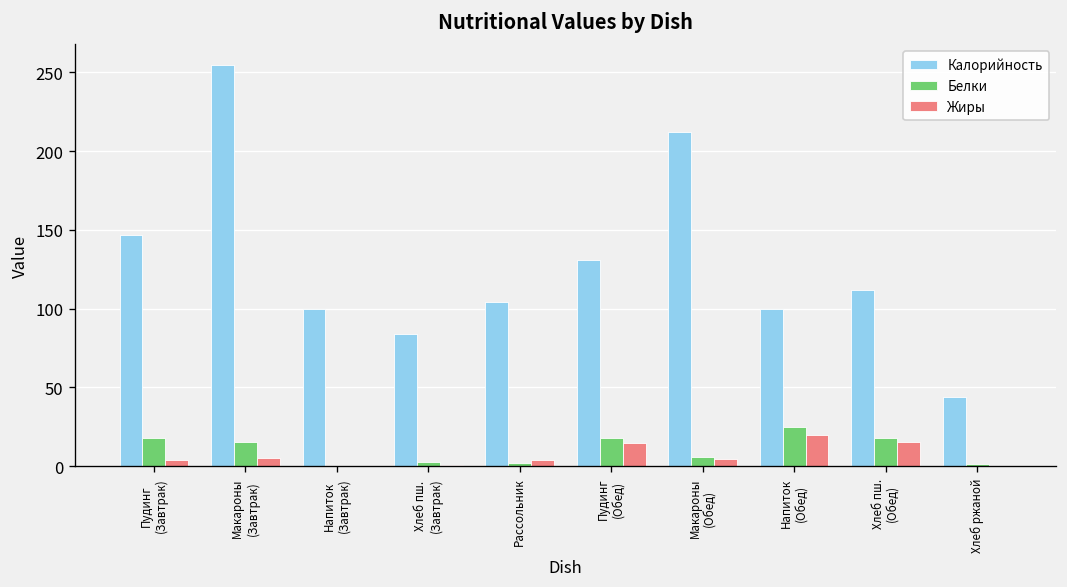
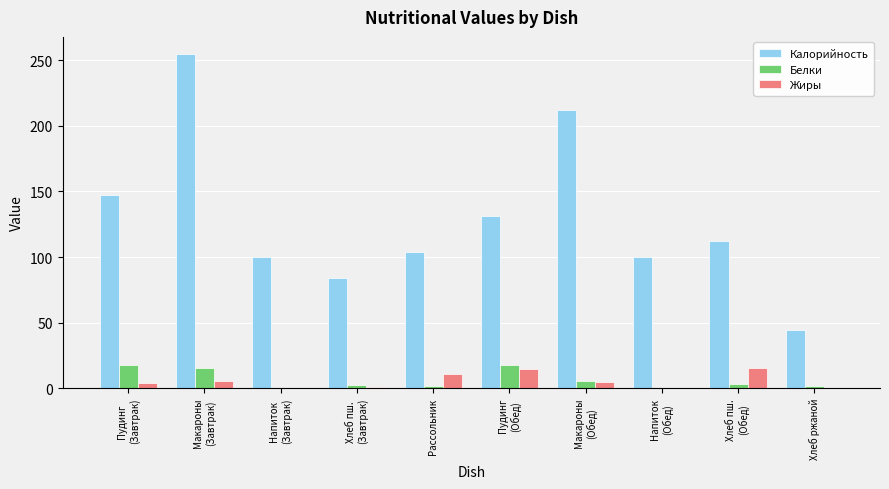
  {
    "Калорийность": {
      "Пудинг (Завтрак)": 147,
      "Макароны (Завтрак)": 255,
      "Напиток (Завтрак)": 100,
      "Хлеб пш. (Завтрак)": 84,
      "Рассольник": 104,
      "Пудинг (Обед)": 131,
      "Макароны (Обед)": 212,
      "Напиток (Обед)": 100,
      "Хлеб пш. (Обед)": 112,
      "Хлеб ржаной": 44
    },
    "Белки": {
      "Пудинг (Завтрак)": 18,
      "Макароны (Завтрак)": 15,
      "Хлеб пш. (Завтрак)": 3,
      "Рассольник": 2,
      "Пудинг (Обед)": 18,
      "Макароны (Обед)": 6,
-     "Напиток (Обед)": 25,
-     "Хлеб пш. (Обед)": 18
+     "Напиток (Обед)": 0,
+     "Хлеб пш. (Обед)": 3
    },
    "Жиры": {
      "Пудинг (Завтрак)": 4,
      "Макароны (Завтрак)": 5,
-     "Рассольник": 4,
+     "Рассольник": 11,
      "Пудинг (Обед)": 14,
      "Макароны (Обед)": 4,
-     "Напиток (Обед)": 19,
+     "Напиток (Обед)": 0,
      "Хлеб пш. (Обед)": 16
    }
  }
